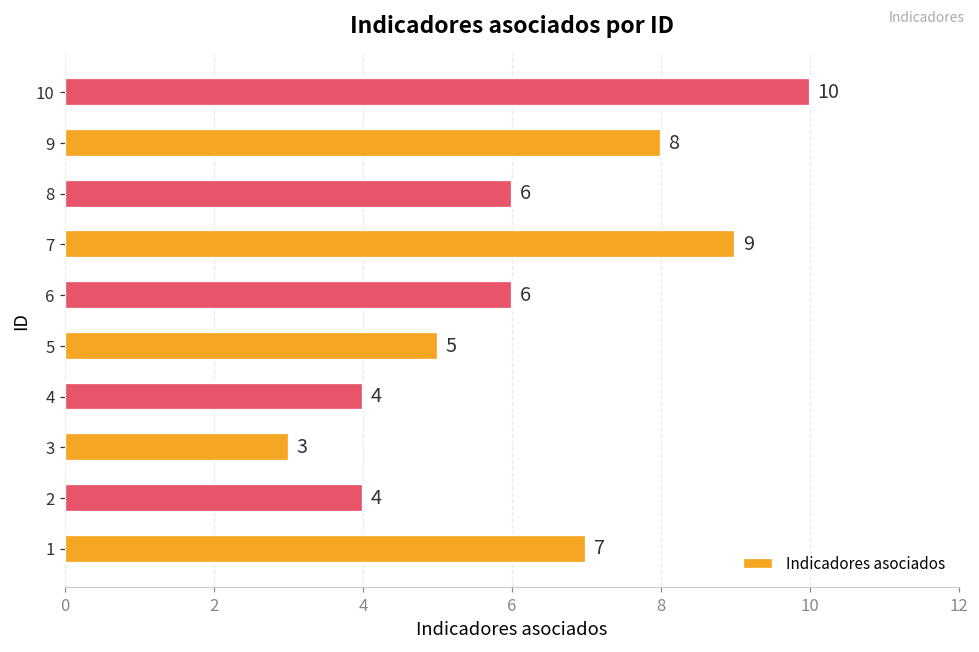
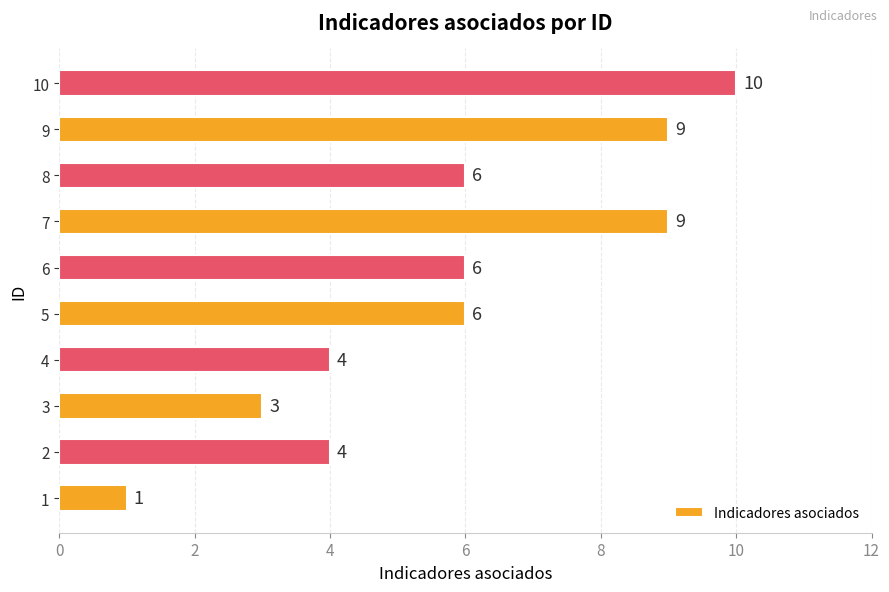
  {
    "10": 10,
-   "9": 8,
+   "9": 9,
    "8": 6,
    "7": 9,
    "6": 6,
-   "5": 5,
+   "5": 6,
    "4": 4,
    "3": 3,
    "2": 4,
-   "1": 7
+   "1": 1
  }
